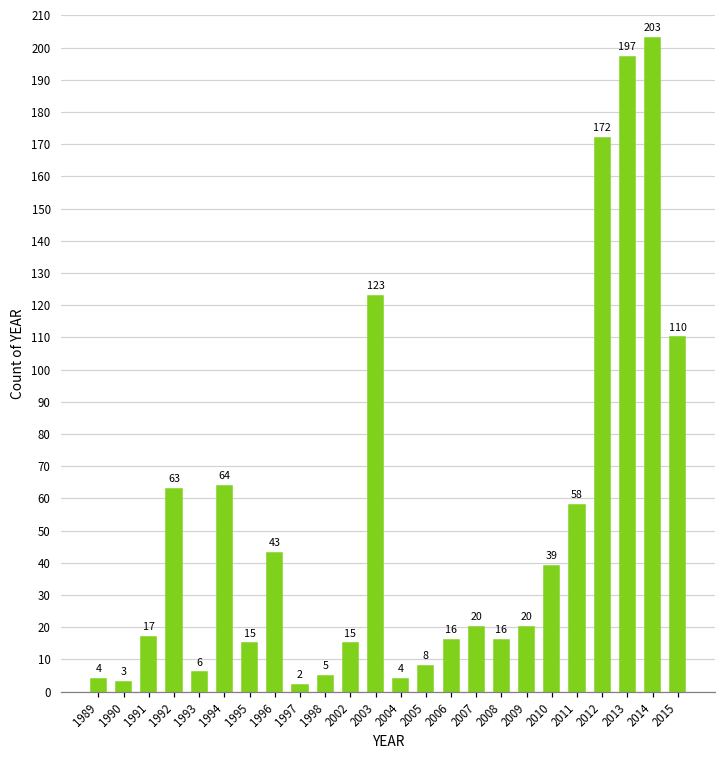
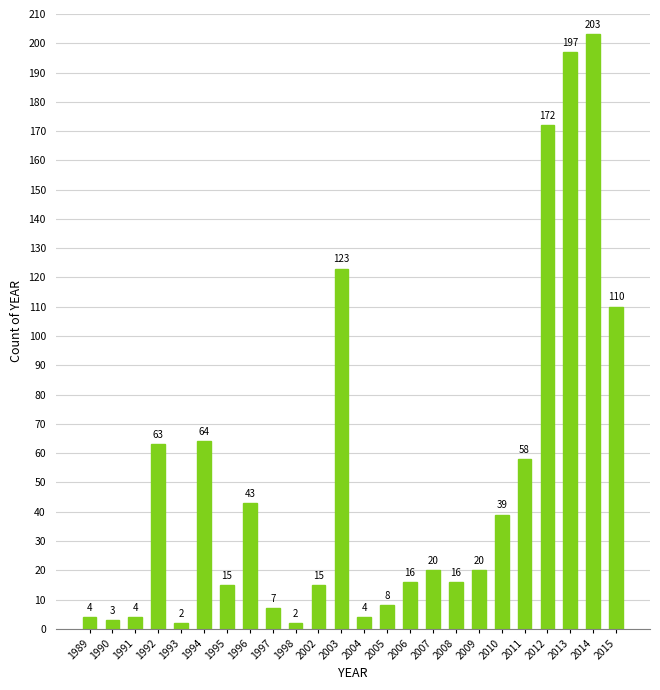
  {
    "1989": 4,
    "1990": 3,
-   "1991": 17,
+   "1991": 4,
    "1992": 63,
-   "1993": 6,
+   "1993": 2,
    "1994": 64,
    "1995": 15,
    "1996": 43,
-   "1997": 2,
-   "1998": 5,
+   "1997": 7,
+   "1998": 2,
    "2002": 15,
    "2003": 123,
    "2004": 4,
    "2005": 8,
    "2006": 16,
    "2007": 20,
    "2008": 16,
    "2009": 20,
    "2010": 39,
    "2011": 58,
    "2012": 172,
    "2013": 197,
    "2014": 203,
    "2015": 110
  }
